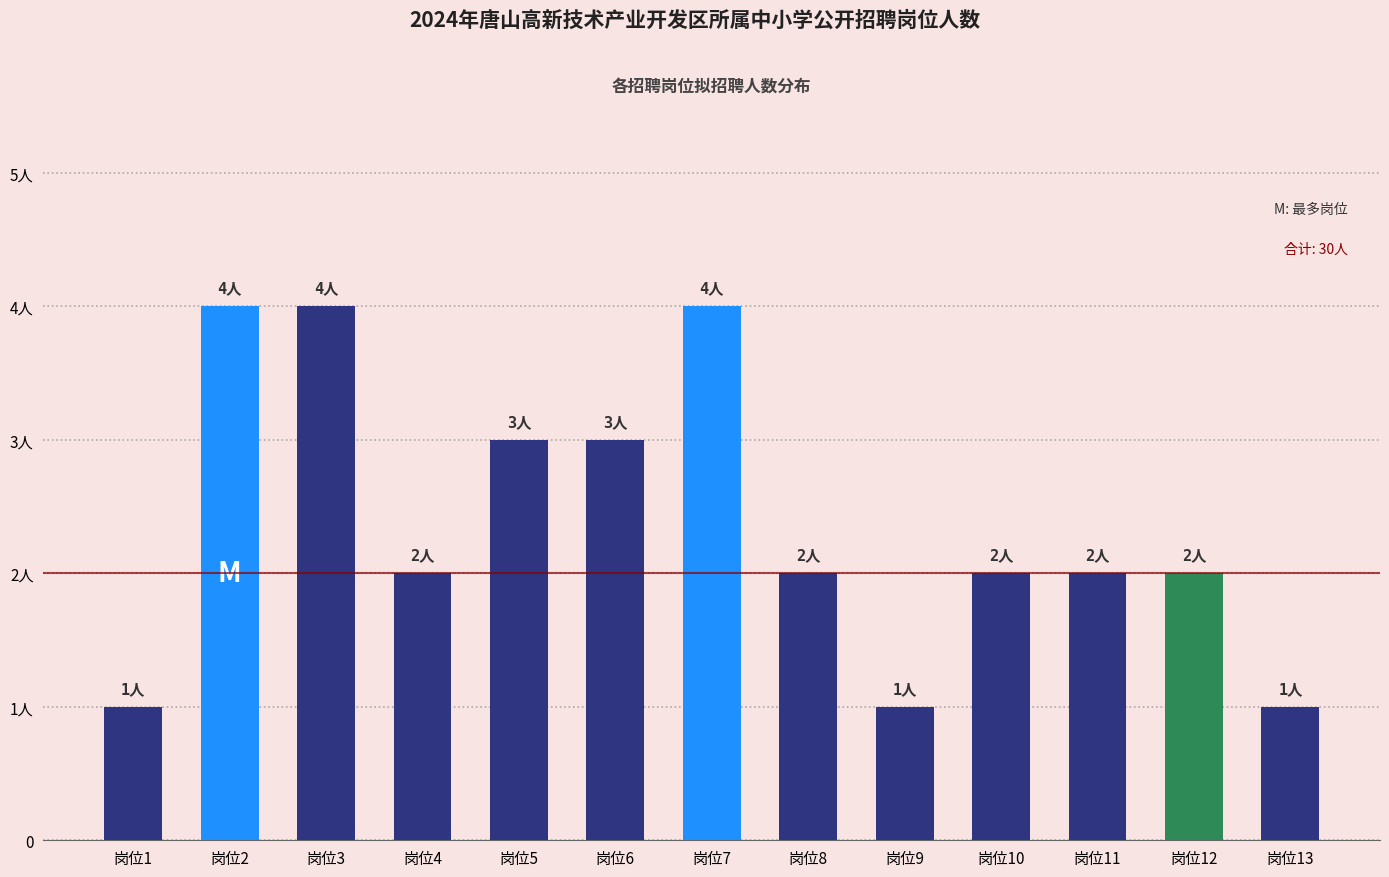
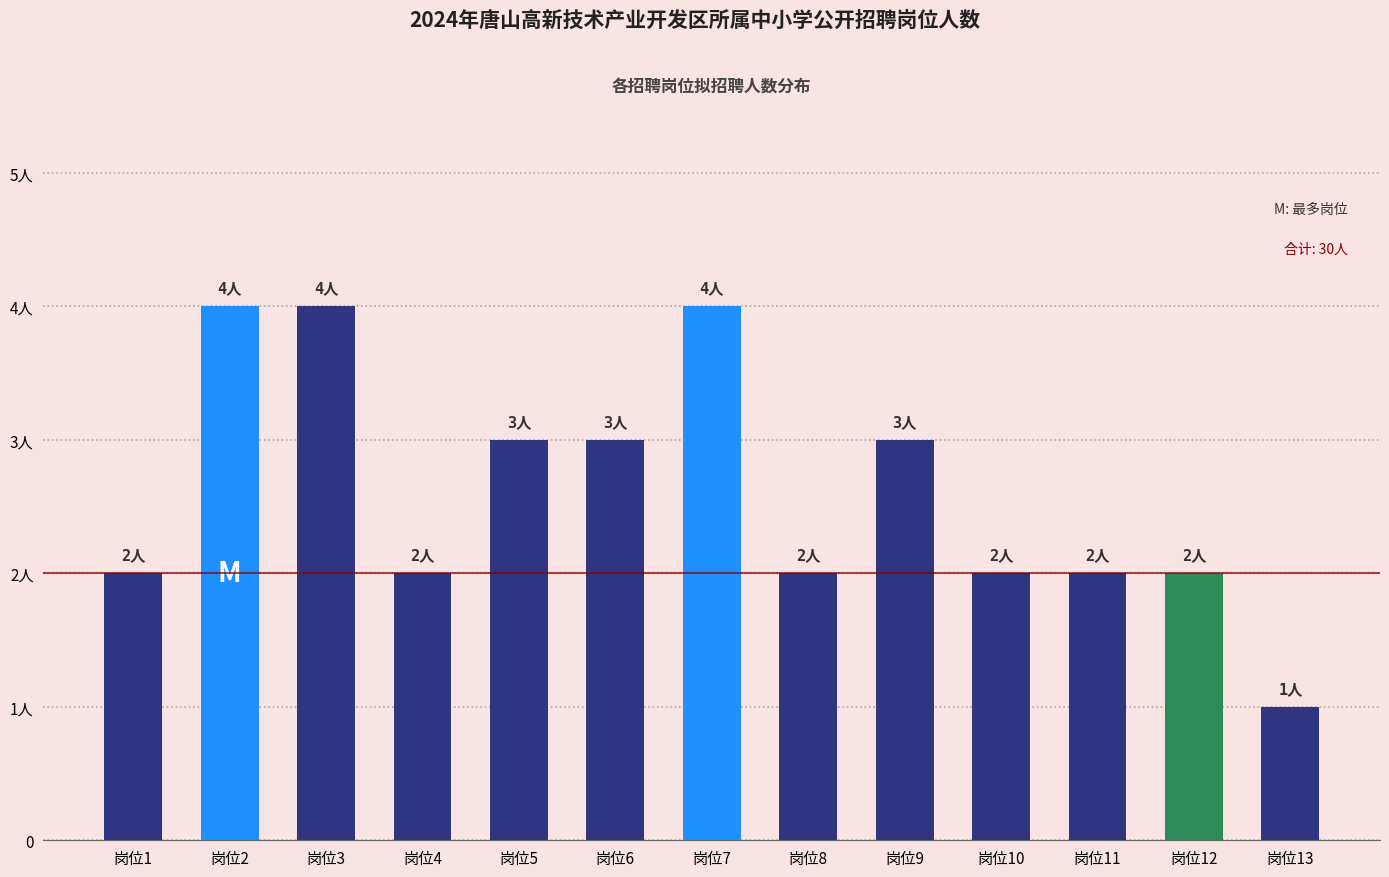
  {
-   "岗位1": "1人",
+   "岗位1": "2人",
    "岗位2": "4人",
    "岗位3": "4人",
    "岗位4": "2人",
    "岗位5": "3人",
    "岗位6": "3人",
    "岗位7": "4人",
    "岗位8": "2人",
-   "岗位9": "1人",
+   "岗位9": "3人",
    "岗位10": "2人",
    "岗位11": "2人",
    "岗位12": "2人",
    "岗位13": "1人"
  }
